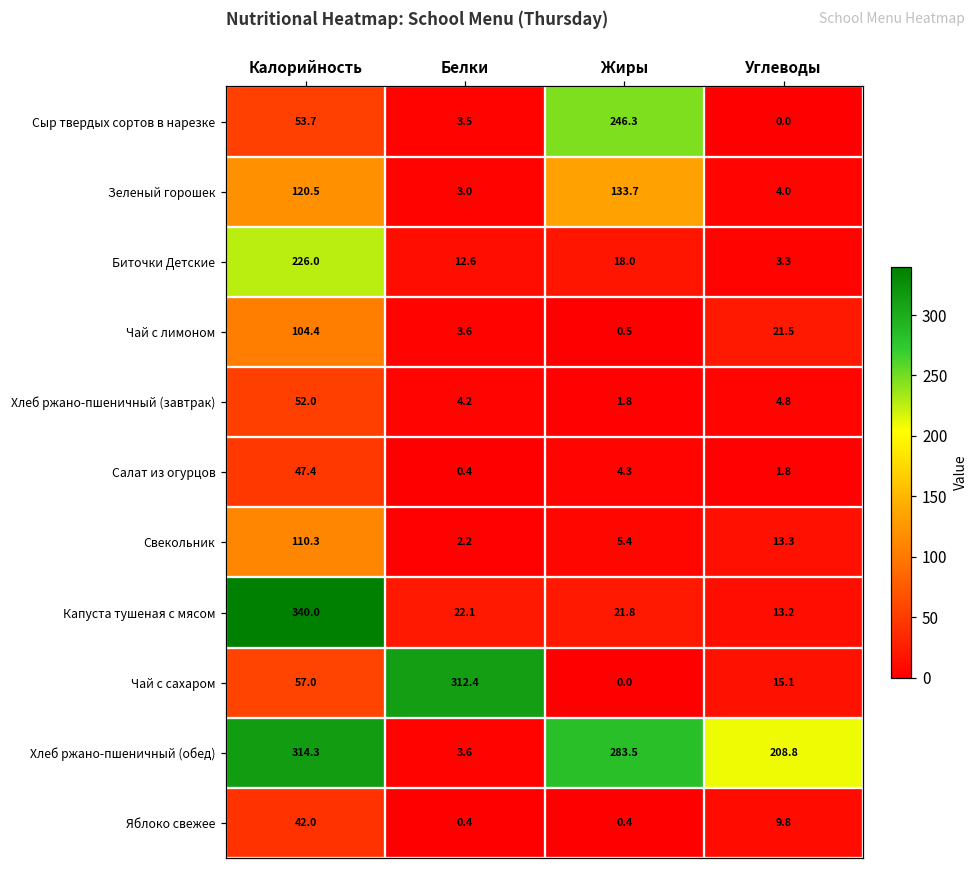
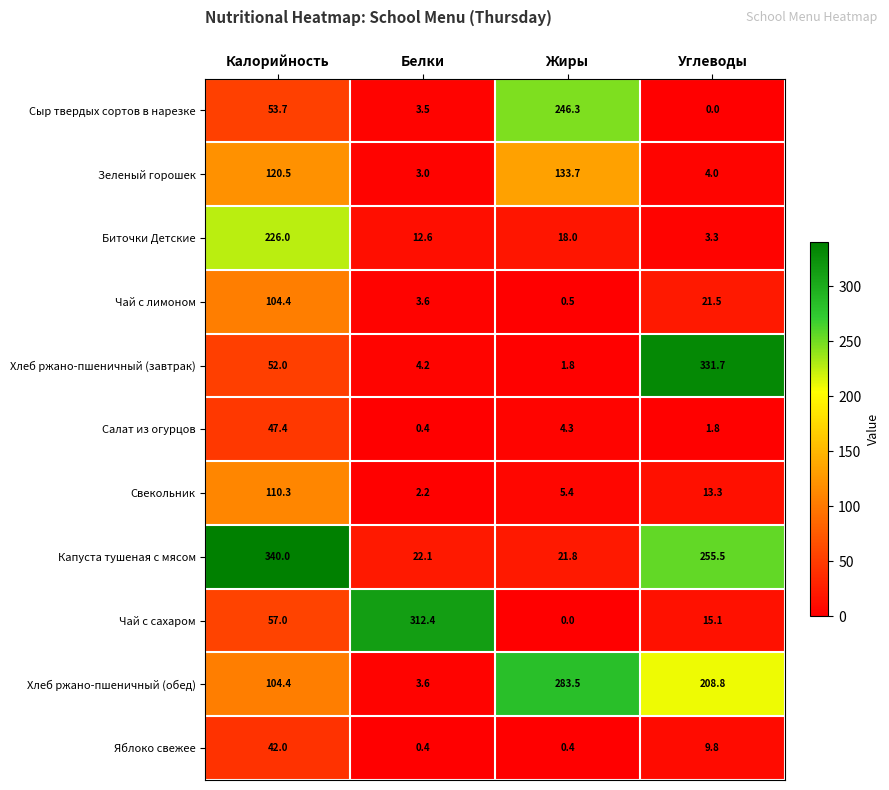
  {
    "Сыр твердых сортов в нарезке": {
      "Калорийность": 53.7,
      "Белки": 3.5,
      "Жиры": 246.3,
      "Углеводы": 0.0
    },
    "Зеленый горошек": {
      "Калорийность": 120.5,
      "Белки": 3.0,
      "Жиры": 133.7,
      "Углеводы": 4.0
    },
    "Биточки Детские": {
      "Калорийность": 226.0,
      "Белки": 12.6,
      "Жиры": 18.0,
      "Углеводы": 3.3
    },
    "Чай с лимоном": {
      "Калорийность": 104.4,
      "Белки": 3.6,
      "Жиры": 0.5,
      "Углеводы": 21.5
    },
    "Хлеб ржано-пшеничный (завтрак)": {
      "Калорийность": 52.0,
      "Белки": 4.2,
      "Жиры": 1.8,
-     "Углеводы": 4.8
+     "Углеводы": 331.7
    },
    "Салат из огурцов": {
      "Калорийность": 47.4,
      "Белки": 0.4,
      "Жиры": 4.3,
      "Углеводы": 1.8
    },
    "Свекольник": {
      "Калорийность": 110.3,
      "Белки": 2.2,
      "Жиры": 5.4,
      "Углеводы": 13.3
    },
    "Капуста тушеная с мясом": {
      "Калорийность": 340.0,
      "Белки": 22.1,
      "Жиры": 21.8,
-     "Углеводы": 13.2
+     "Углеводы": 255.5
    },
    "Чай с сахаром": {
      "Калорийность": 57.0,
      "Белки": 312.4,
      "Жиры": 0.0,
      "Углеводы": 15.1
    },
    "Хлеб ржано-пшеничный (обед)": {
-     "Калорийность": 314.3,
+     "Калорийность": 104.4,
      "Белки": 3.6,
      "Жиры": 283.5,
      "Углеводы": 208.8
    },
    "Яблоко свежее": {
      "Калорийность": 42.0,
      "Белки": 0.4,
      "Жиры": 0.4,
      "Углеводы": 9.8
    }
  }
